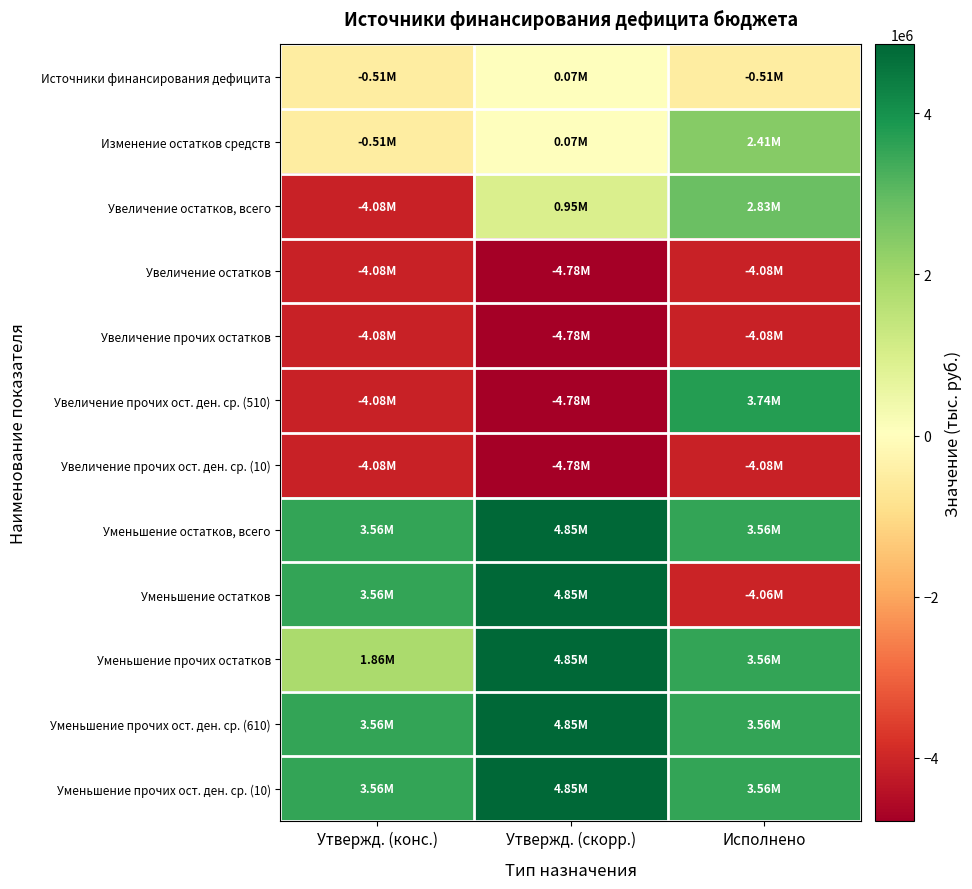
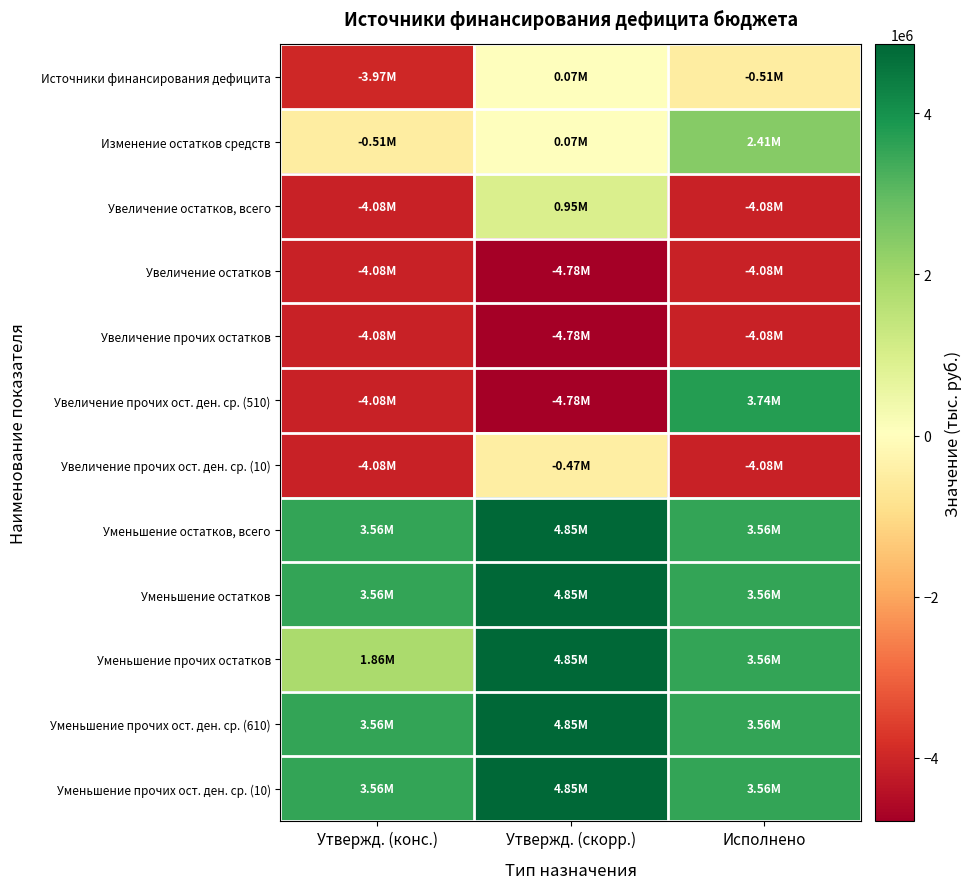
  {
    "Источники финансирования дефицита": {
-     "Утвержд. (конс.)": "-0.51M",
+     "Утвержд. (конс.)": "-3.97M",
      "Утвержд. (скорр.)": "0.07M",
      "Исполнено": "-0.51M"
    },
    "Изменение остатков средств": {
      "Утвержд. (конс.)": "-0.51M",
      "Утвержд. (скорр.)": "0.07M",
      "Исполнено": "2.41M"
    },
    "Увеличение остатков, всего": {
      "Утвержд. (конс.)": "-4.08M",
      "Утвержд. (скорр.)": "0.95M",
-     "Исполнено": "2.83M"
+     "Исполнено": "-4.08M"
    },
    "Увеличение остатков": {
      "Утвержд. (конс.)": "-4.08M",
      "Утвержд. (скорр.)": "-4.78M",
      "Исполнено": "-4.08M"
    },
    "Увеличение прочих остатков": {
      "Утвержд. (конс.)": "-4.08M",
      "Утвержд. (скорр.)": "-4.78M",
      "Исполнено": "-4.08M"
    },
    "Увеличение прочих ост. ден. ср. (510)": {
      "Утвержд. (конс.)": "-4.08M",
      "Утвержд. (скорр.)": "-4.78M",
      "Исполнено": "3.74M"
    },
    "Увеличение прочих ост. ден. ср. (10)": {
      "Утвержд. (конс.)": "-4.08M",
-     "Утвержд. (скорр.)": "-4.78M",
+     "Утвержд. (скорр.)": "-0.47M",
      "Исполнено": "-4.08M"
    },
    "Уменьшение остатков, всего": {
      "Утвержд. (конс.)": "3.56M",
      "Утвержд. (скорр.)": "4.85M",
      "Исполнено": "3.56M"
    },
    "Уменьшение остатков": {
      "Утвержд. (конс.)": "3.56M",
      "Утвержд. (скорр.)": "4.85M",
-     "Исполнено": "-4.06M"
+     "Исполнено": "3.56M"
    },
    "Уменьшение прочих остатков": {
      "Утвержд. (конс.)": "1.86M",
      "Утвержд. (скорр.)": "4.85M",
      "Исполнено": "3.56M"
    },
    "Уменьшение прочих ост. ден. ср. (610)": {
      "Утвержд. (конс.)": "3.56M",
      "Утвержд. (скорр.)": "4.85M",
      "Исполнено": "3.56M"
    },
    "Уменьшение прочих ост. ден. ср. (10)": {
      "Утвержд. (конс.)": "3.56M",
      "Утвержд. (скорр.)": "4.85M",
      "Исполнено": "3.56M"
    }
  }
